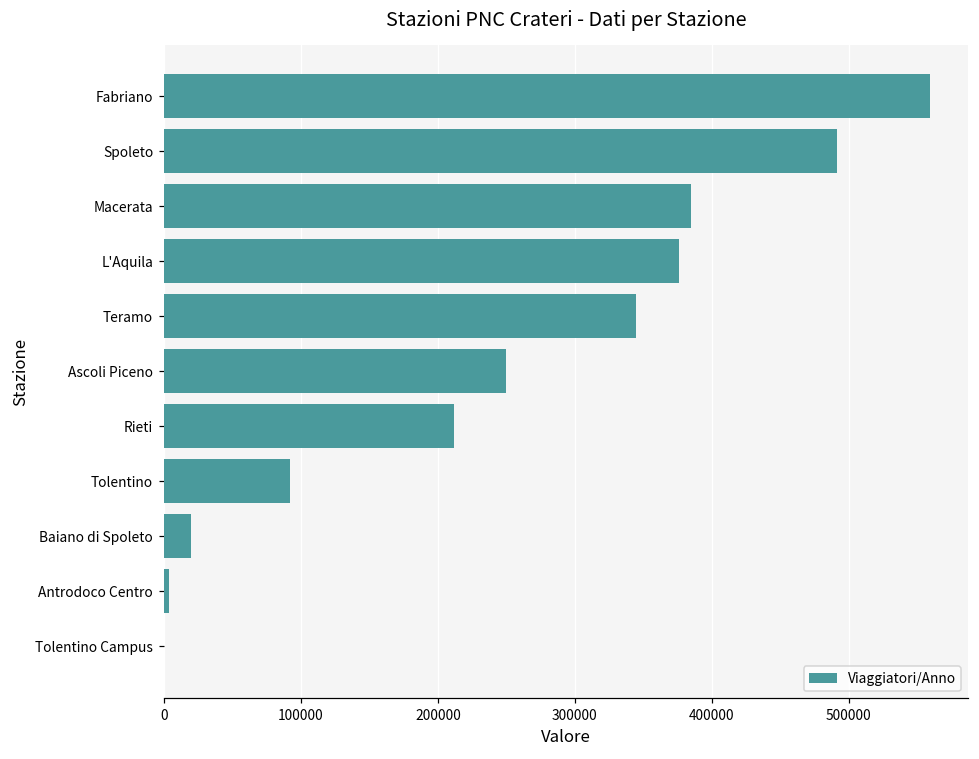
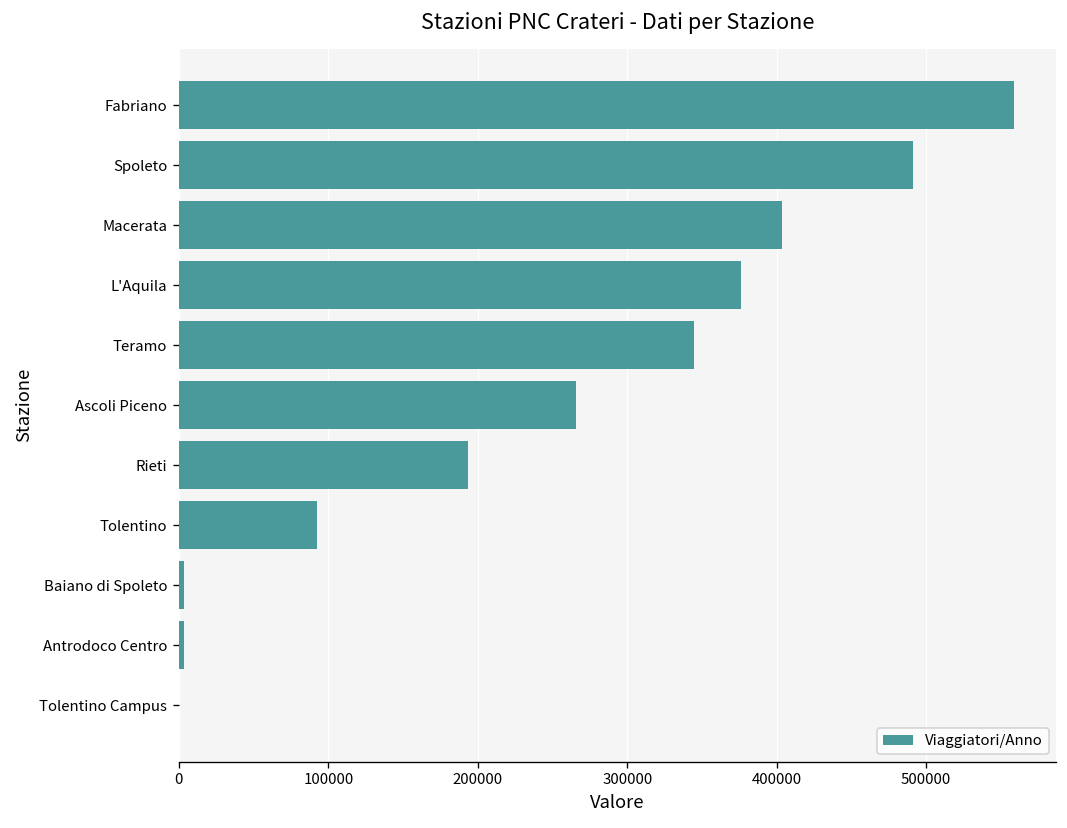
  {
    "Fabriano": 559000,
    "Spoleto": 491000,
-   "Macerata": 385000,
+   "Macerata": 404000,
    "L'Aquila": 376000,
    "Teramo": 345000,
-   "Ascoli Piceno": 250000,
-   "Rieti": 211000,
+   "Ascoli Piceno": 266000,
+   "Rieti": 193000,
    "Tolentino": 92000,
-   "Baiano di Spoleto": 20000,
+   "Baiano di Spoleto": 4000,
    "Antrodoco Centro": 4000,
    "Tolentino Campus": 0
  }
